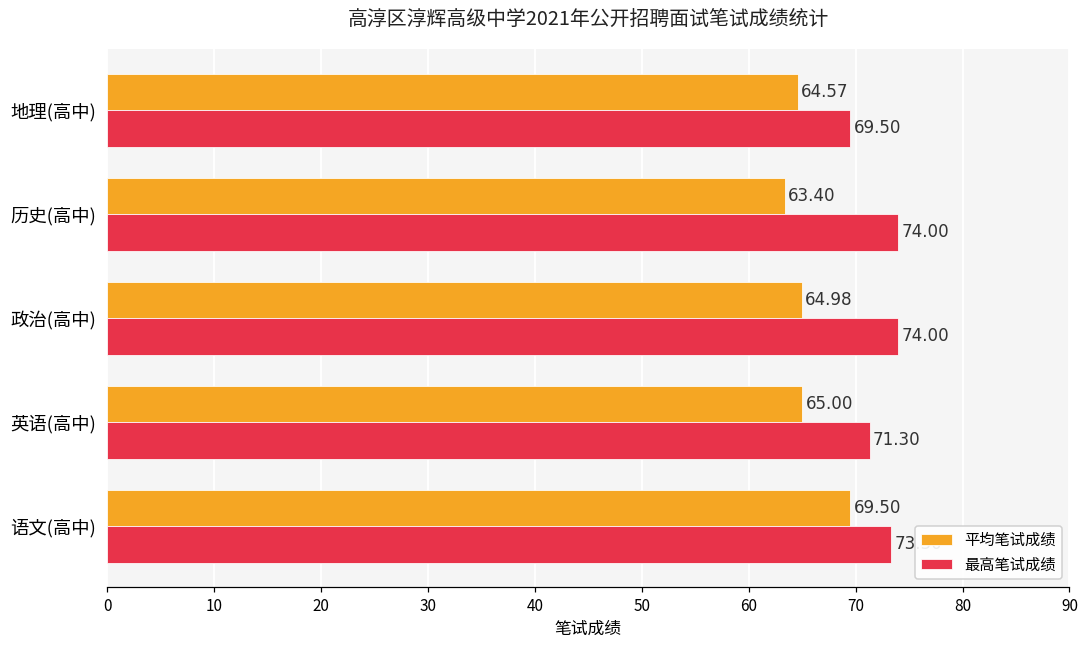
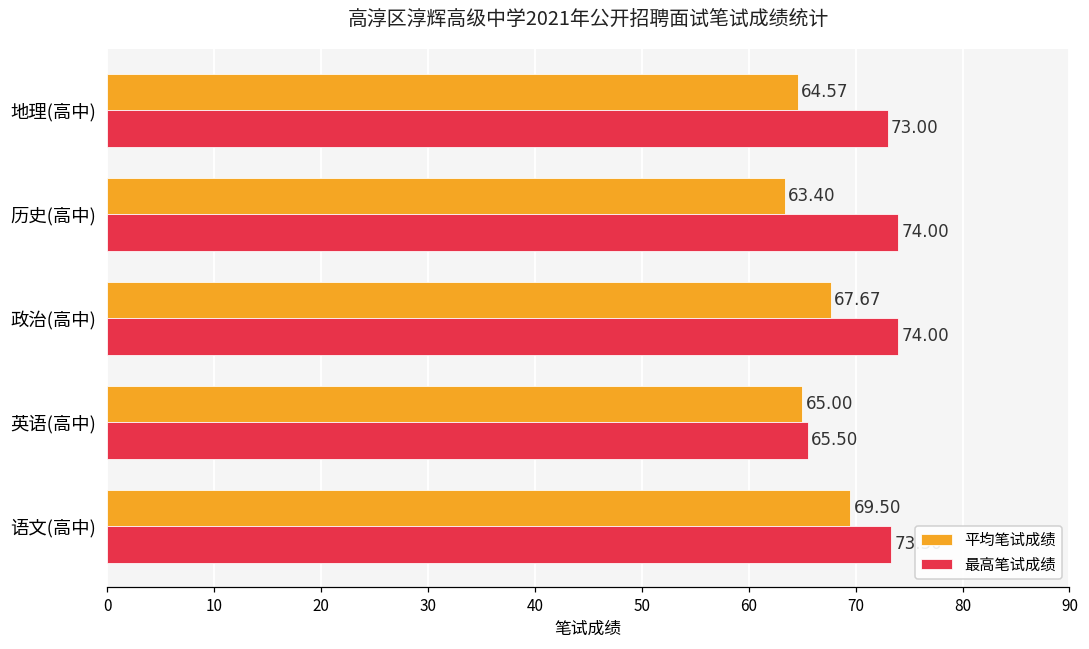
  {
    "平均笔试成绩": {
      "地理(高中)": 64.57,
      "历史(高中)": 63.40,
-     "政治(高中)": 64.98,
+     "政治(高中)": 67.67,
      "英语(高中)": 65.00,
      "语文(高中)": 69.50
    },
    "最高笔试成绩": {
-     "地理(高中)": 69.50,
+     "地理(高中)": 73.00,
      "历史(高中)": 74.00,
      "政治(高中)": 74.00,
-     "英语(高中)": 71.30
+     "英语(高中)": 65.50
    }
  }
